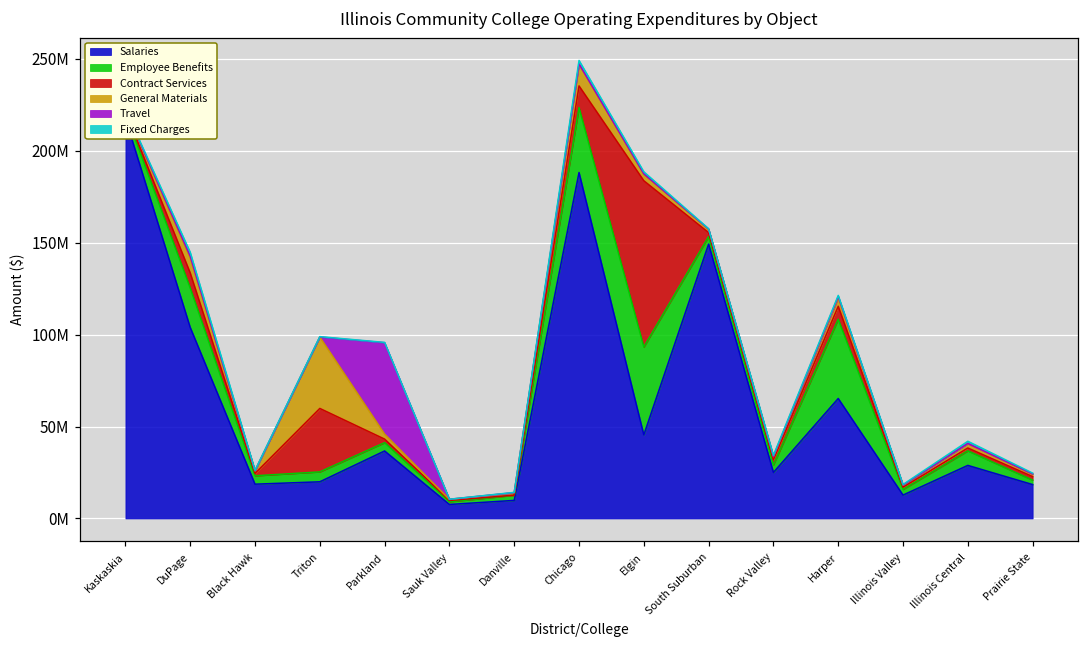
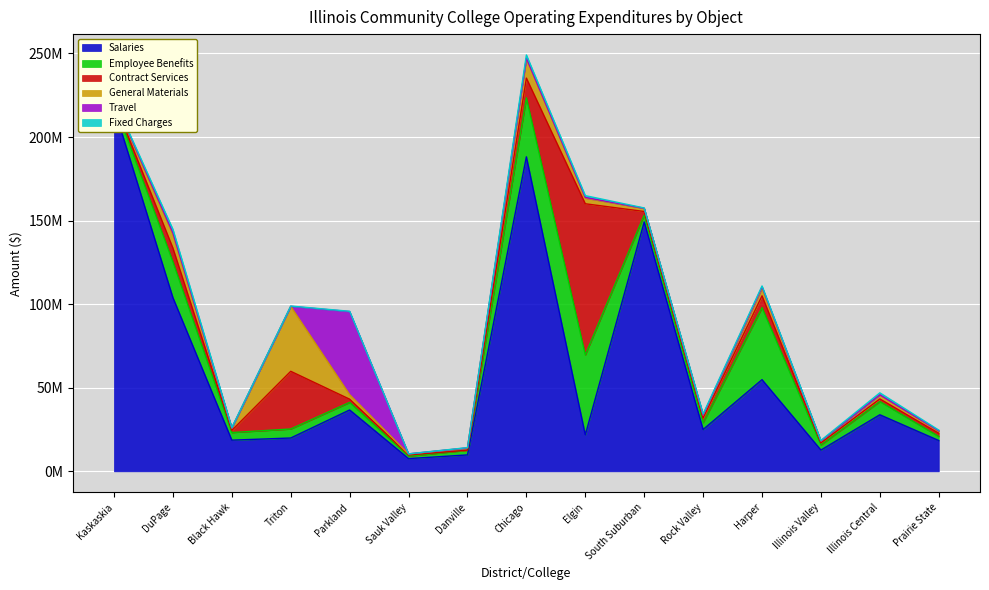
  {
    "Salaries": {
      "DuPage": 104000000,
      "Black Hawk": 19000000,
      "Triton": 20000000,
      "Parkland": 37000000,
      "Danville": 10000000,
      "Chicago": 188000000,
-     "Elgin": 45000000,
+     "Elgin": 22000000,
      "South Suburban": 149000000,
      "Rock Valley": 25000000,
-     "Harper": 65000000,
+     "Harper": 55000000,
      "Illinois Valley": 13000000,
-     "Illinois Central": 29000000,
+     "Illinois Central": 34000000,
      "Prairie State": 18000000
    },
    "Employee Benefits": {
      "DuPage": 21000000,
      "Triton": 5000000,
      "Parkland": 5000000,
      "Chicago": 35000000,
      "Elgin": 48000000,
      "South Suburban": 4000000,
      "Rock Valley": 4000000,
      "Harper": 43000000,
      "Illinois Central": 8000000,
      "Prairie State": 2000000
    },
    "Contract Services": {
      "DuPage": 8000000,
      "Triton": 35000000,
      "Parkland": 2000000,
      "Chicago": 12000000,
      "Elgin": 90000000,
      "South Suburban": 2000000,
      "Rock Valley": 3000000,
      "Harper": 7000000,
      "Illinois Central": 2000000
    },
    "General Materials": {
      "Parkland": 3000000
    },
    "Fixed Charges": {
      "DuPage": 2000000,
      "Chicago": 2000000
    }
  }
